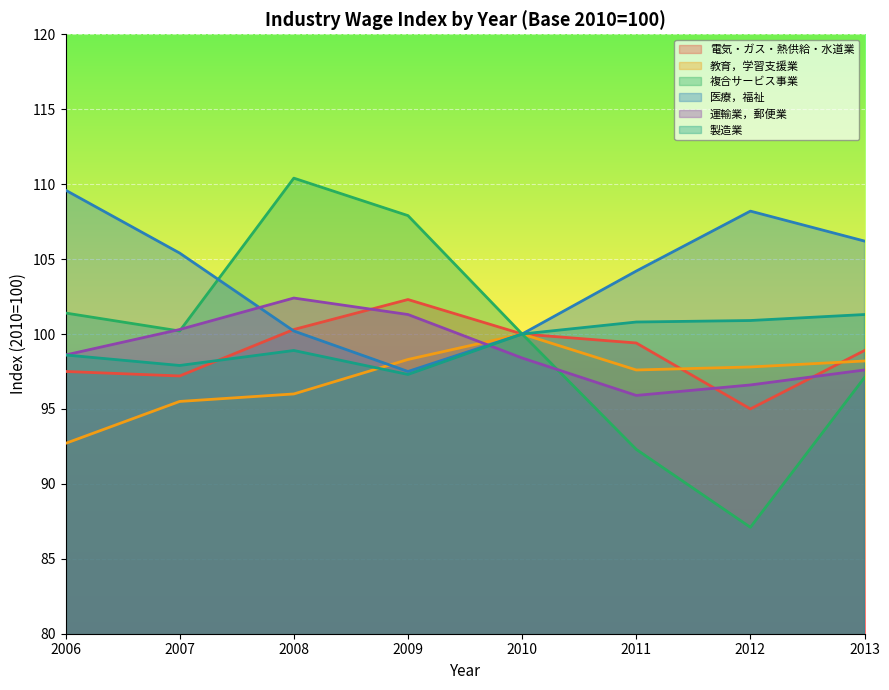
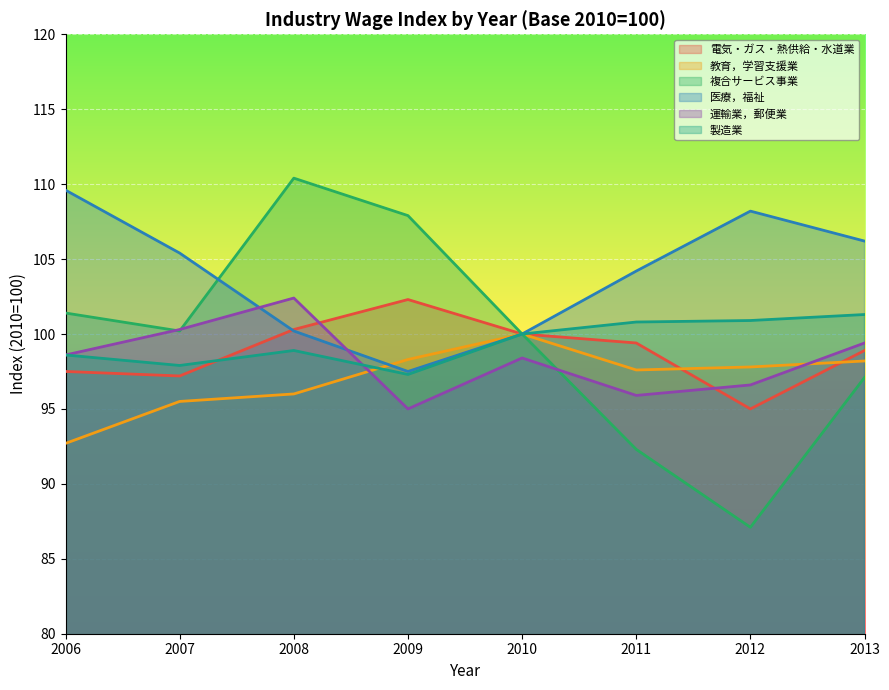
  {
    "運輸業，郵便業": {
      "2008": 102.4,
-     "2009": 101.3,
+     "2009": 95.0,
      "2010": 98.4,
      "2011": 95.9,
      "2012": 96.6,
-     "2013": 97.6
+     "2013": 99.4
    }
  }
